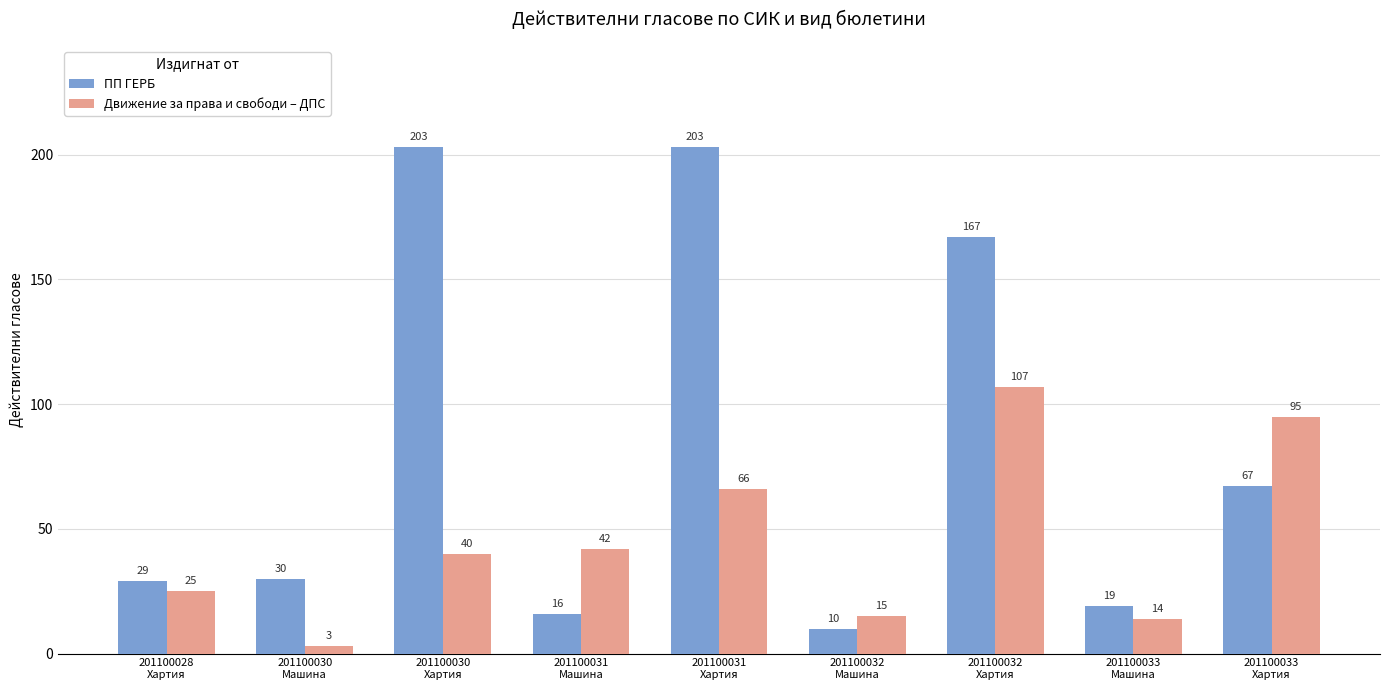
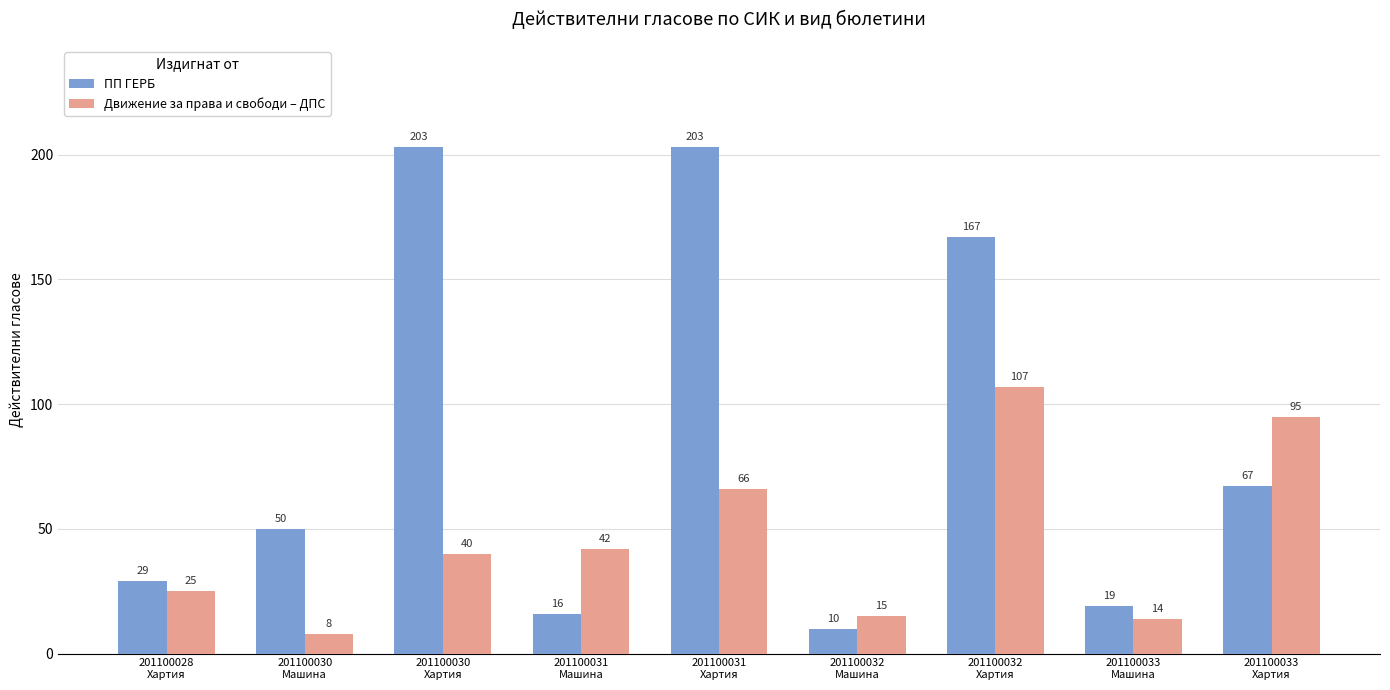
  {
    "ПП ГЕРБ": {
      "201100028 Хартия": 29,
-     "201100030 Машина": 30,
+     "201100030 Машина": 50,
      "201100030 Хартия": 203,
      "201100031 Машина": 16,
      "201100031 Хартия": 203,
      "201100032 Машина": 10,
      "201100032 Хартия": 167,
      "201100033 Машина": 19,
      "201100033 Хартия": 67
    },
    "Движение за права и свободи – ДПС": {
      "201100028 Хартия": 25,
-     "201100030 Машина": 3,
+     "201100030 Машина": 8,
      "201100030 Хартия": 40,
      "201100031 Машина": 42,
      "201100031 Хартия": 66,
      "201100032 Машина": 15,
      "201100032 Хартия": 107,
      "201100033 Машина": 14,
      "201100033 Хартия": 95
    }
  }
